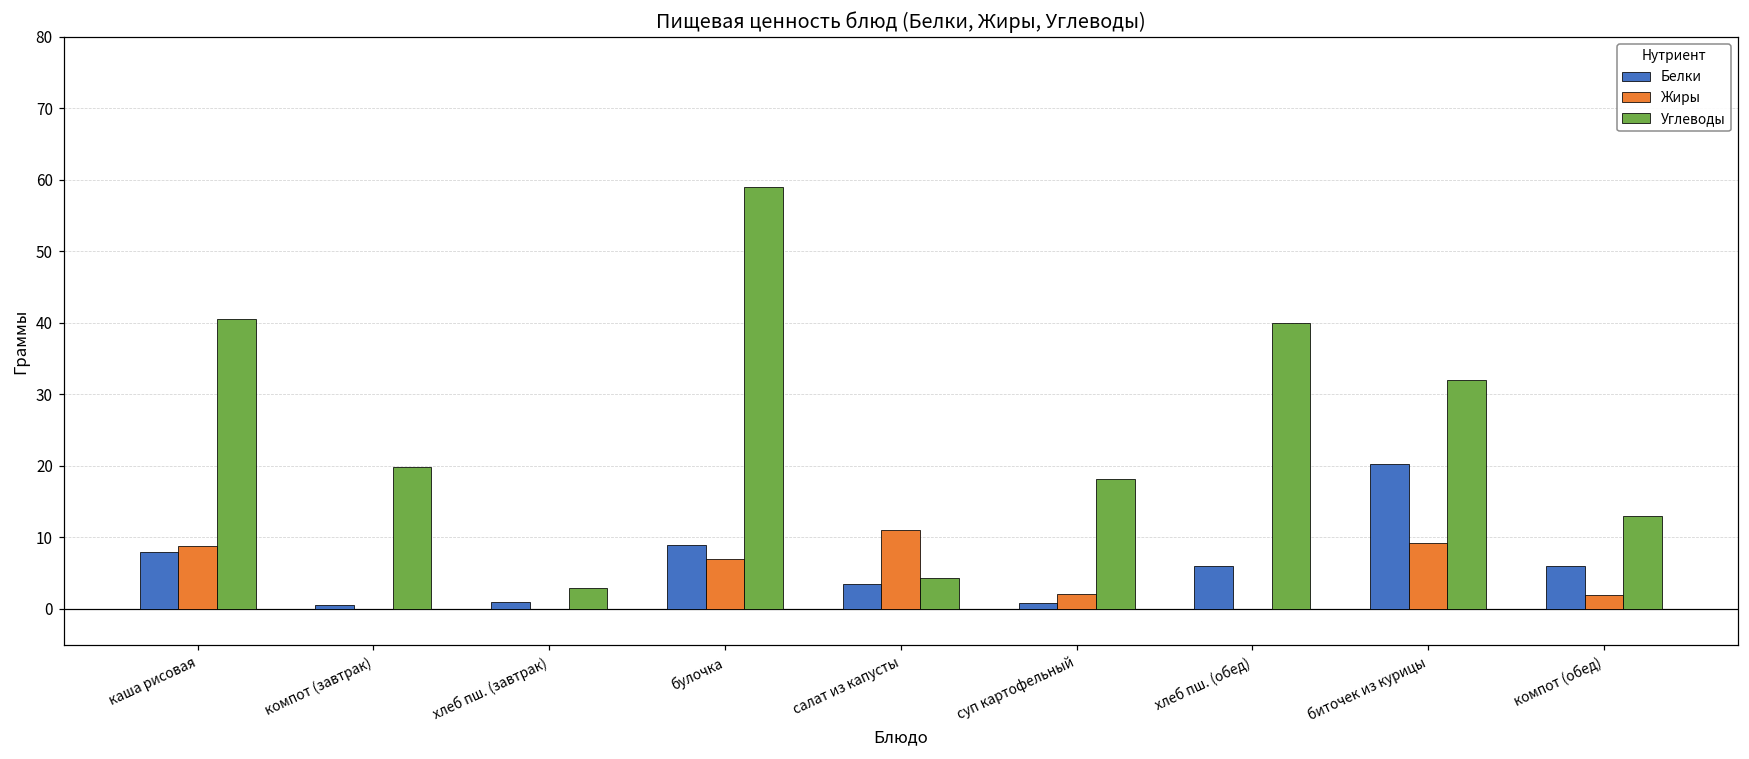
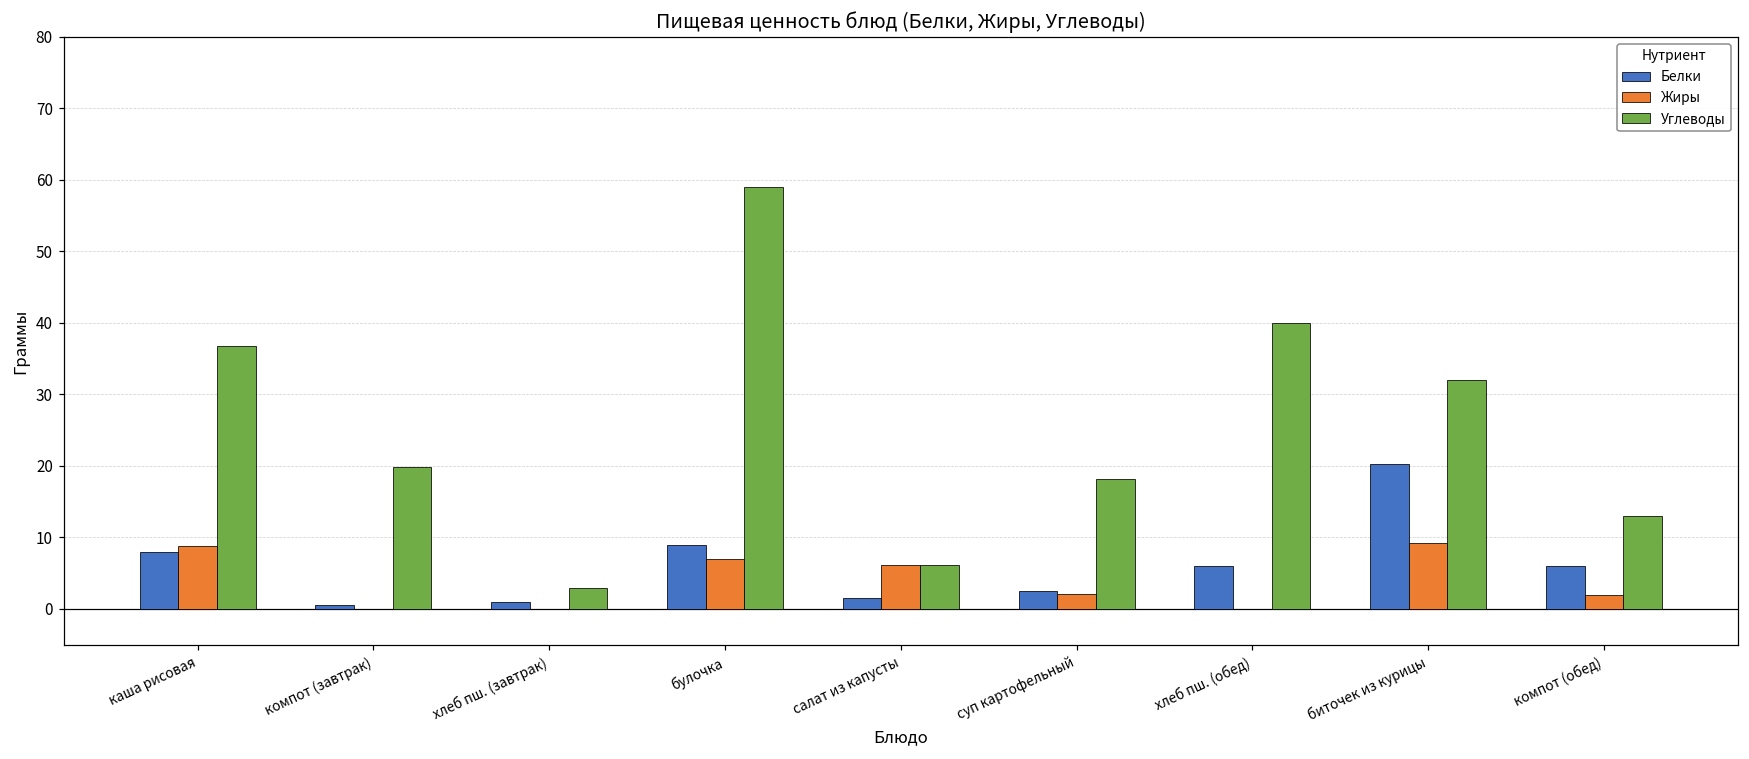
  {
    "Белки": {
      "каша рисовая": 8,
      "компот (завтрак)": 1,
      "хлеб пш. (завтрак)": 1,
      "булочка": 9,
-     "салат из капусты": 4,
-     "суп картофельный": 1,
+     "салат из капусты": 2,
+     "суп картофельный": 3,
      "хлеб пш. (обед)": 6,
      "биточек из курицы": 20,
      "компот (обед)": 6
    },
    "Жиры": {
      "каша рисовая": 9,
      "компот (завтрак)": 0,
      "хлеб пш. (завтрак)": 0,
      "булочка": 7,
-     "салат из капусты": 11,
+     "салат из капусты": 6,
      "суп картофельный": 2,
      "хлеб пш. (обед)": 0,
      "биточек из курицы": 9,
      "компот (обед)": 2
    },
    "Углеводы": {
-     "каша рисовая": 41,
+     "каша рисовая": 37,
      "компот (завтрак)": 20,
      "хлеб пш. (завтрак)": 3,
      "булочка": 59,
-     "салат из капусты": 4,
+     "салат из капусты": 6,
      "суп картофельный": 18,
      "хлеб пш. (обед)": 40,
      "биточек из курицы": 32,
      "компот (обед)": 13
    }
  }
